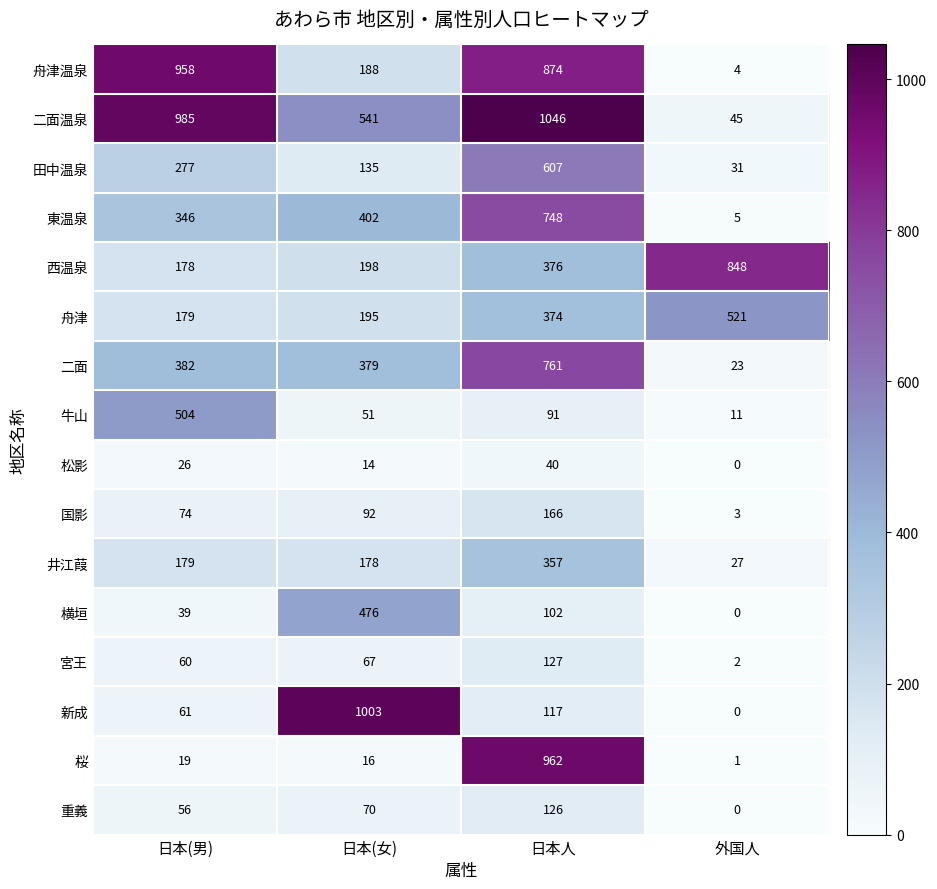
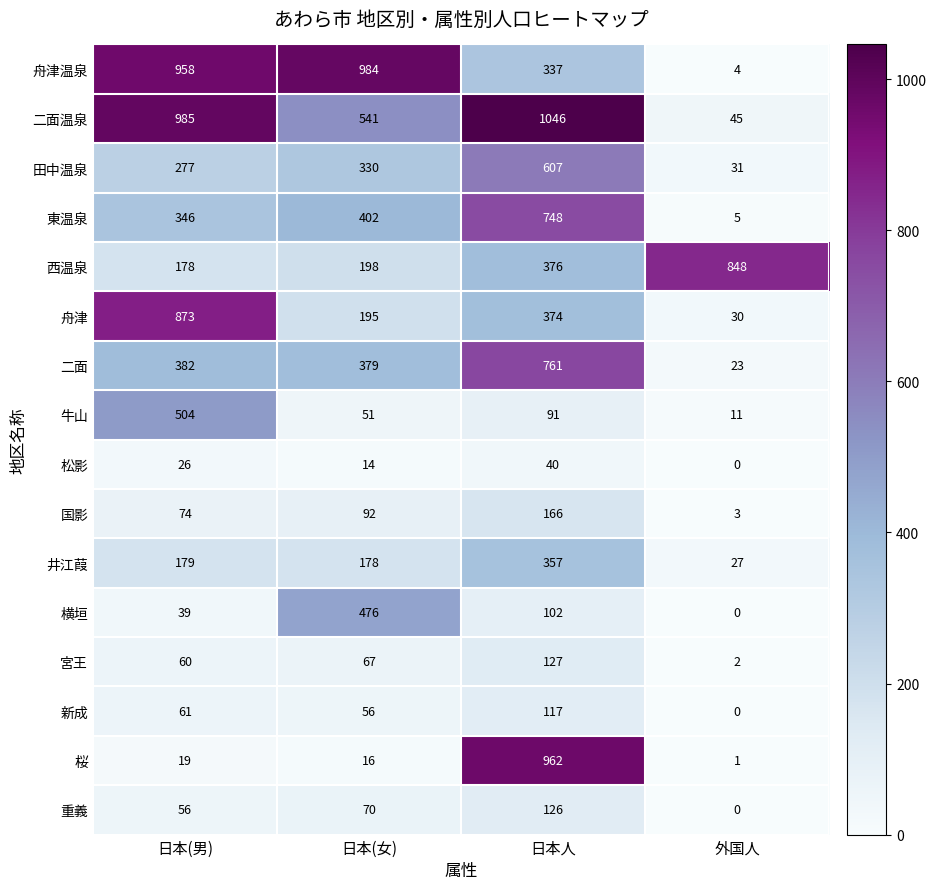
  {
    "舟津温泉": {
      "日本(男)": 958,
-     "日本(女)": 188,
-     "日本人": 874,
+     "日本(女)": 984,
+     "日本人": 337,
      "外国人": 4
    },
    "二面温泉": {
      "日本(男)": 985,
      "日本(女)": 541,
      "日本人": 1046,
      "外国人": 45
    },
    "田中温泉": {
      "日本(男)": 277,
-     "日本(女)": 135,
+     "日本(女)": 330,
      "日本人": 607,
      "外国人": 31
    },
    "東温泉": {
      "日本(男)": 346,
      "日本(女)": 402,
      "日本人": 748,
      "外国人": 5
    },
    "西温泉": {
      "日本(男)": 178,
      "日本(女)": 198,
      "日本人": 376,
      "外国人": 848
    },
    "舟津": {
-     "日本(男)": 179,
+     "日本(男)": 873,
      "日本(女)": 195,
      "日本人": 374,
-     "外国人": 521
+     "外国人": 30
    },
    "二面": {
      "日本(男)": 382,
      "日本(女)": 379,
      "日本人": 761,
      "外国人": 23
    },
    "牛山": {
      "日本(男)": 504,
      "日本(女)": 51,
      "日本人": 91,
      "外国人": 11
    },
    "松影": {
      "日本(男)": 26,
      "日本(女)": 14,
      "日本人": 40,
      "外国人": 0
    },
    "国影": {
      "日本(男)": 74,
      "日本(女)": 92,
      "日本人": 166,
      "外国人": 3
    },
    "井江葭": {
      "日本(男)": 179,
      "日本(女)": 178,
      "日本人": 357,
      "外国人": 27
    },
    "横垣": {
      "日本(男)": 39,
      "日本(女)": 476,
      "日本人": 102,
      "外国人": 0
    },
    "宮王": {
      "日本(男)": 60,
      "日本(女)": 67,
      "日本人": 127,
      "外国人": 2
    },
    "新成": {
      "日本(男)": 61,
-     "日本(女)": 1003,
+     "日本(女)": 56,
      "日本人": 117,
      "外国人": 0
    },
    "桜": {
      "日本(男)": 19,
      "日本(女)": 16,
      "日本人": 962,
      "外国人": 1
    },
    "重義": {
      "日本(男)": 56,
      "日本(女)": 70,
      "日本人": 126,
      "外国人": 0
    }
  }
